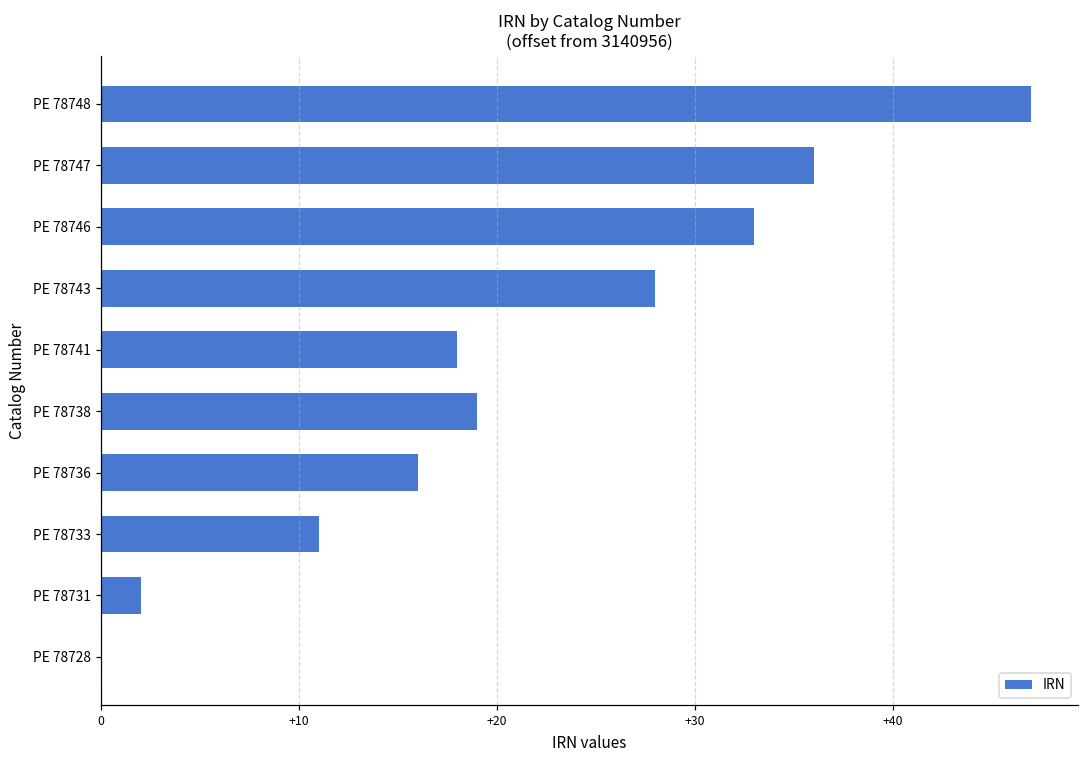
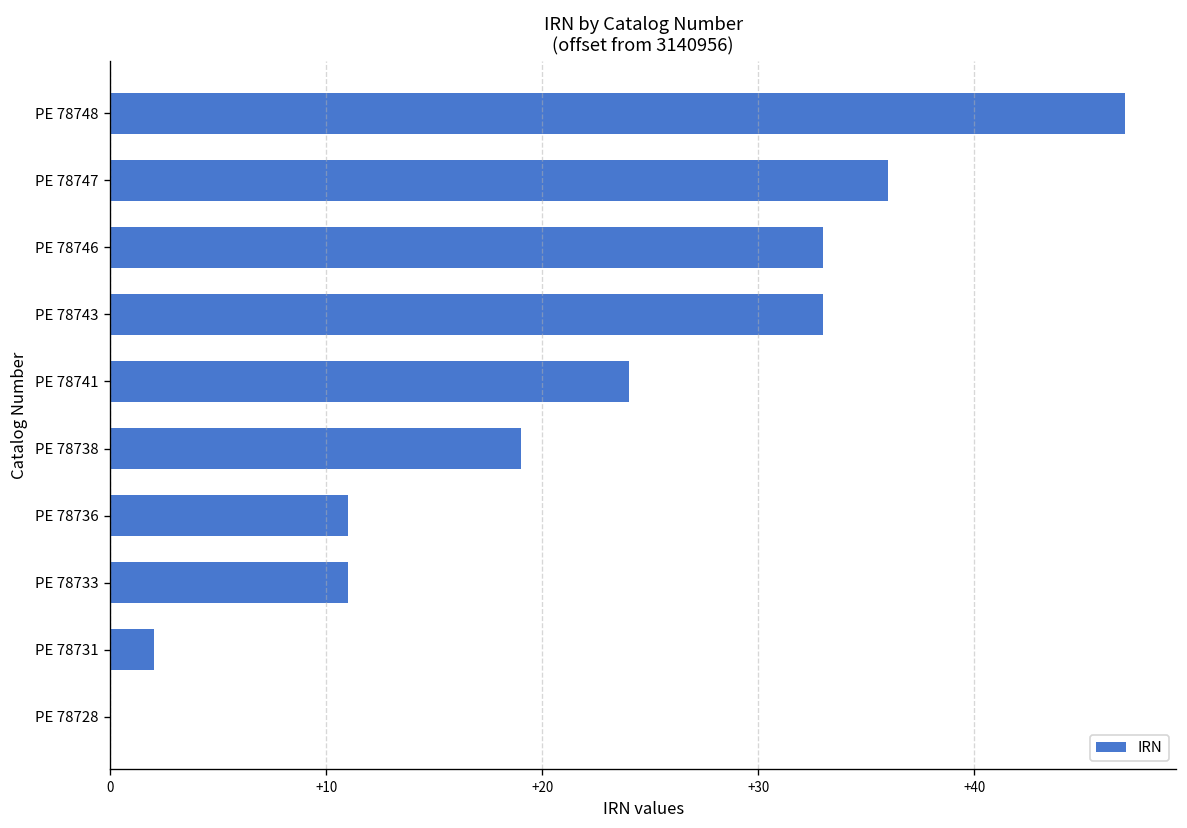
  {
    "PE 78748": "+47.0",
    "PE 78747": "+36.0",
    "PE 78746": "+33.0",
-   "PE 78743": "+28.0",
-   "PE 78741": "+18.0",
+   "PE 78743": "+33.0",
+   "PE 78741": "+24.0",
    "PE 78738": "+19.0",
-   "PE 78736": "+16.0",
+   "PE 78736": "+11.0",
    "PE 78733": "+11.0",
    "PE 78731": "+2.0",
    "PE 78728": "+0.0"
  }
